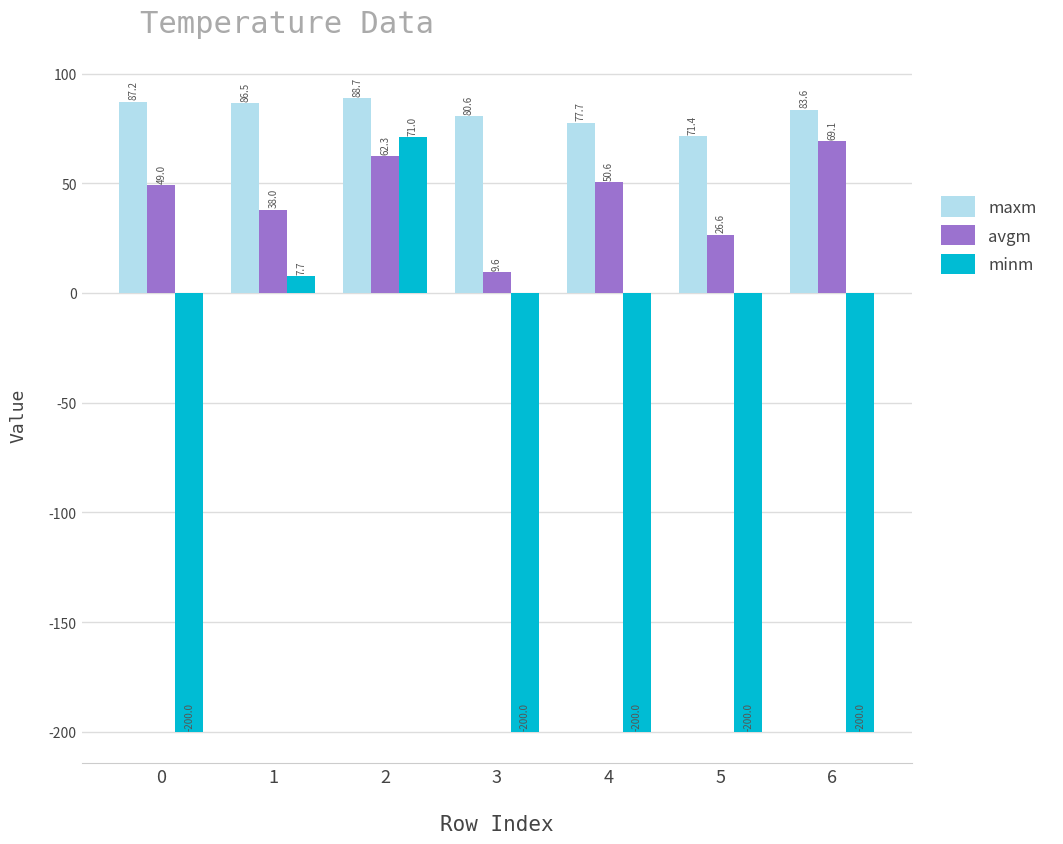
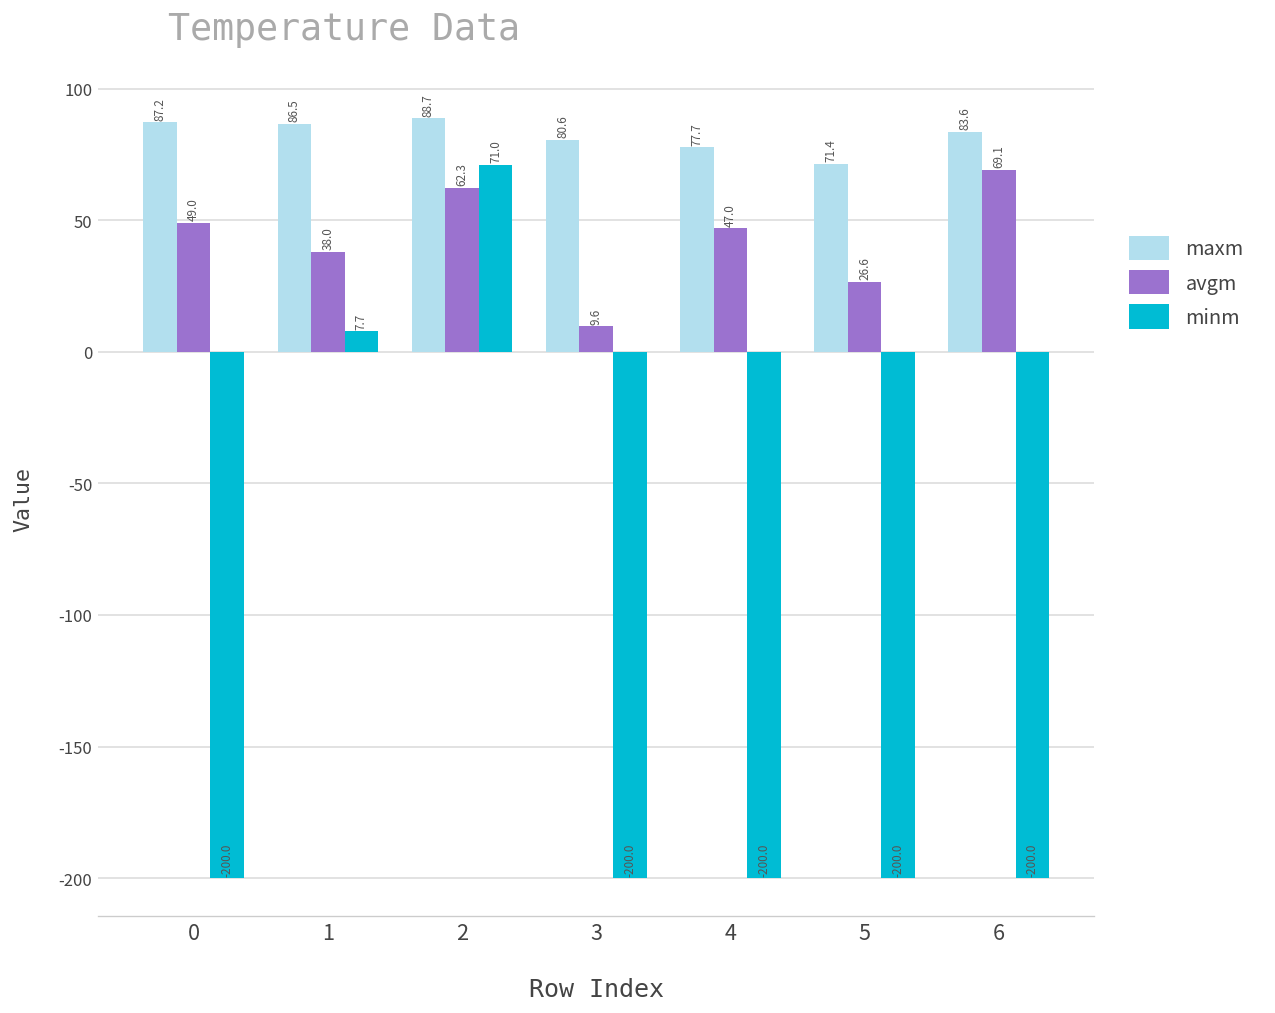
  {
    "maxm": {
      "0": 87.2,
      "1": 86.5,
      "2": 88.7,
      "3": 80.6,
      "4": 77.7,
      "5": 71.4,
      "6": 83.6
    },
    "avgm": {
      "0": 49.0,
      "1": 38.0,
      "2": 62.3,
      "3": 9.6,
-     "4": 50.6,
+     "4": 47.0,
      "5": 26.6,
      "6": 69.1
    },
    "minm": {
      "0": -200.0,
      "1": 7.7,
      "2": 71.0,
      "3": -200.0,
      "4": -200.0,
      "5": -200.0,
      "6": -200.0
    }
  }
